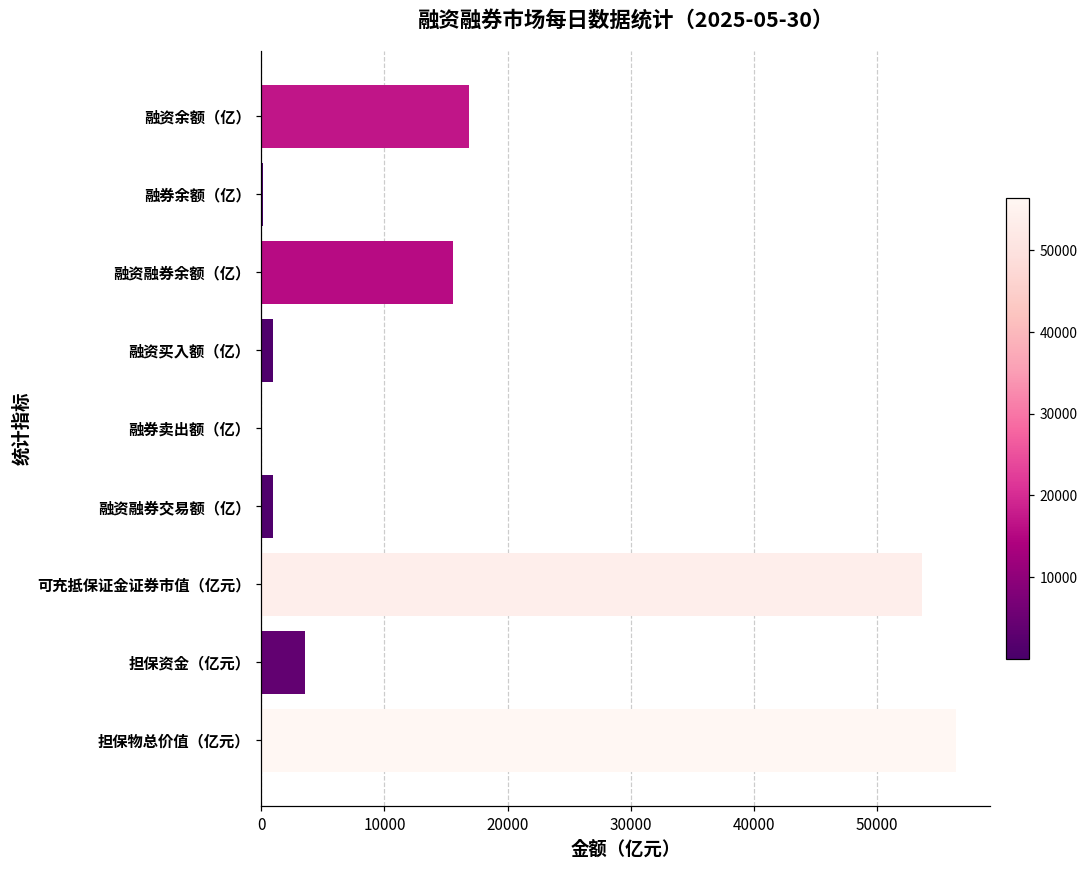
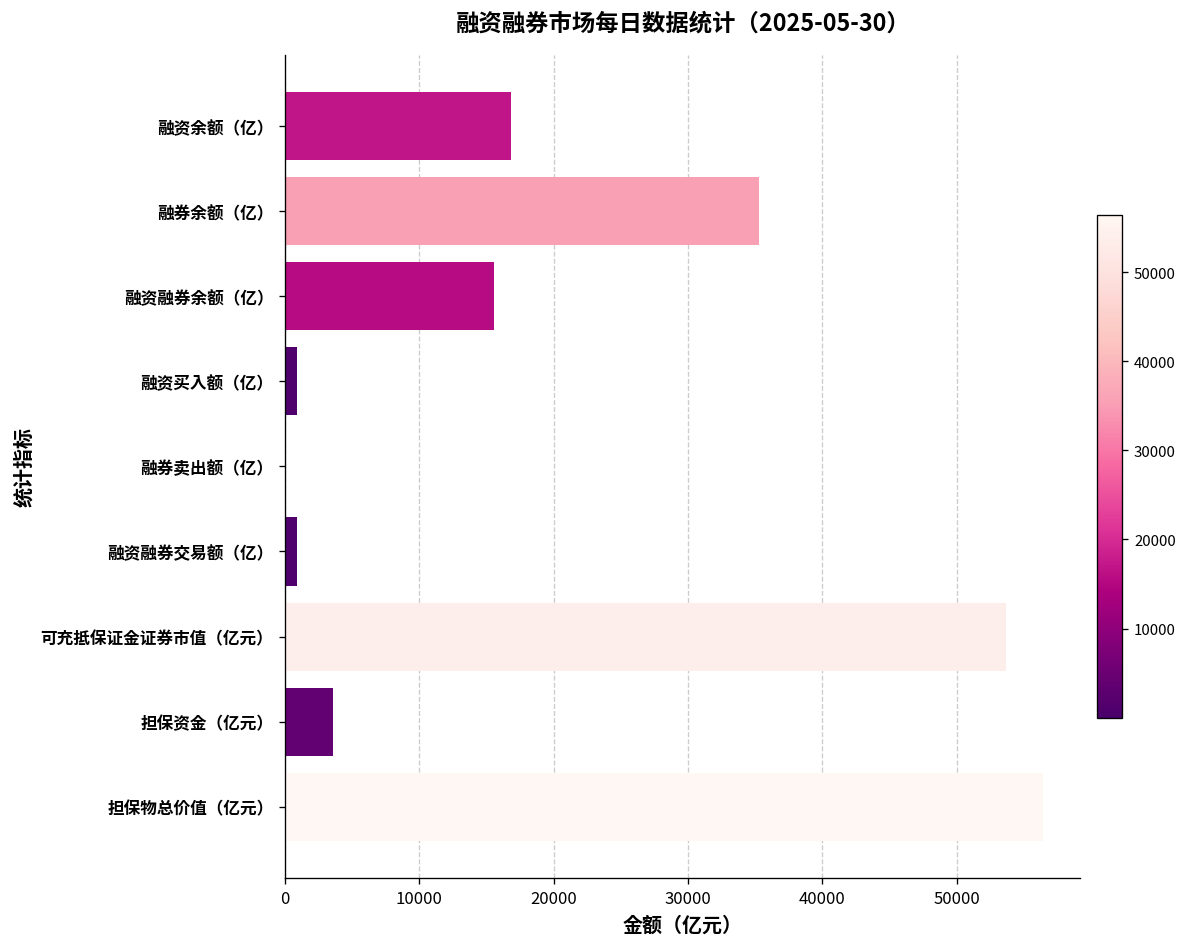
  {
    "融资余额（亿）": 16800,
-   "融券余额（亿）": 100,
+   "融券余额（亿）": 35300,
    "融资融券余额（亿）": 15600,
    "融资买入额（亿）": 900,
    "融资融券交易额（亿）": 900,
    "可充抵保证金证券市值（亿元）": 53700,
    "担保资金（亿元）": 3600,
    "担保物总价值（亿元）": 56400
  }
